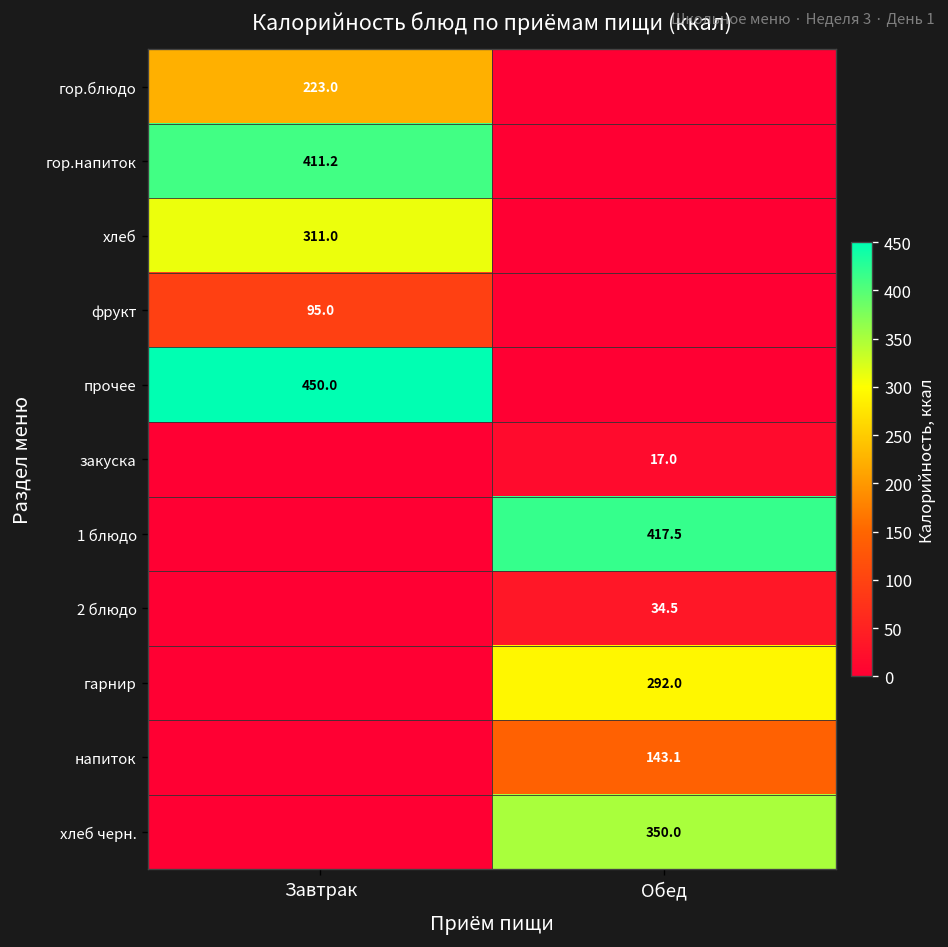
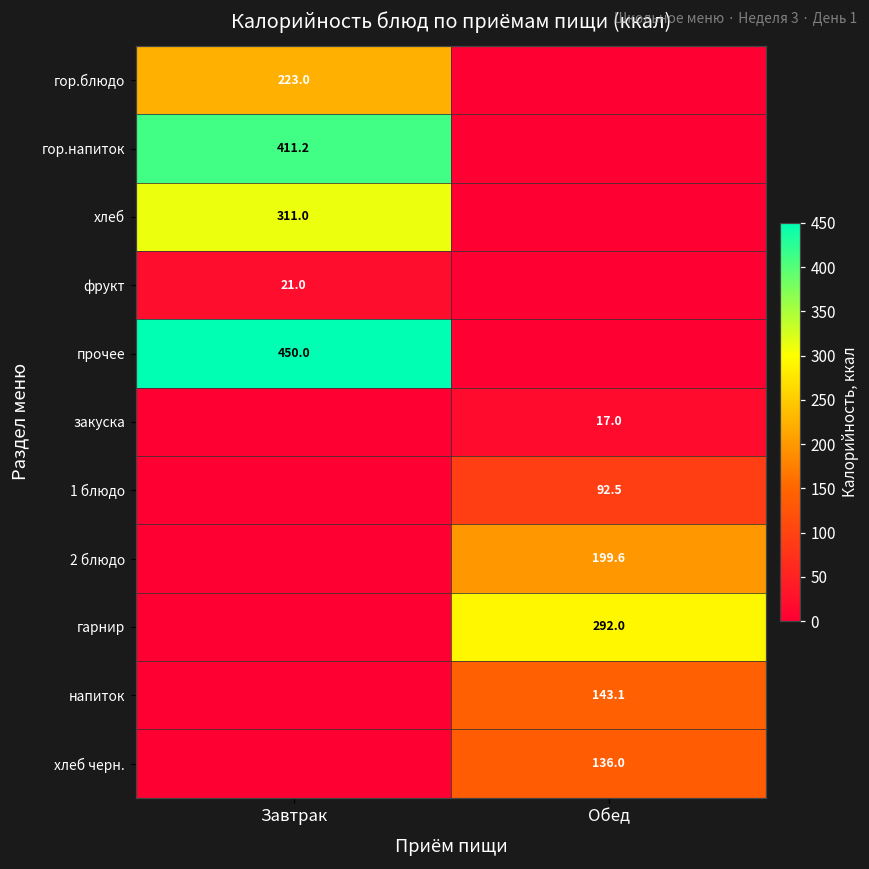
  {
    "гор.блюдо": {
      "Завтрак": 223.0
    },
    "гор.напиток": {
      "Завтрак": 411.2
    },
    "хлеб": {
      "Завтрак": 311.0
    },
    "фрукт": {
-     "Завтрак": 95.0
+     "Завтрак": 21.0
    },
    "прочее": {
      "Завтрак": 450.0
    },
    "закуска": {
      "Обед": 17.0
    },
    "1 блюдо": {
-     "Обед": 417.5
+     "Обед": 92.5
    },
    "2 блюдо": {
-     "Обед": 34.5
+     "Обед": 199.6
    },
    "гарнир": {
      "Обед": 292.0
    },
    "напиток": {
      "Обед": 143.1
    },
    "хлеб черн.": {
-     "Обед": 350.0
+     "Обед": 136.0
    }
  }
